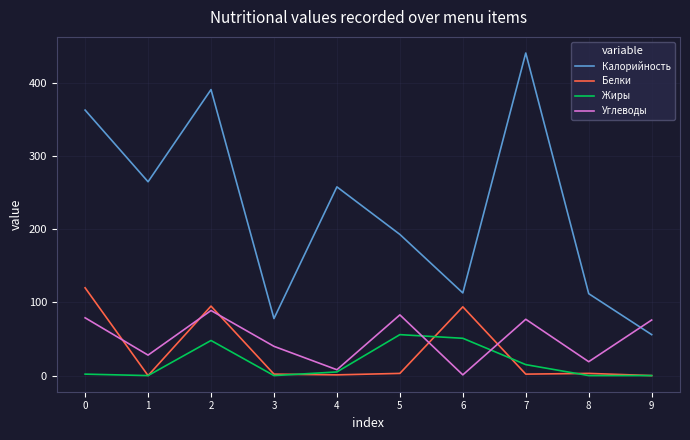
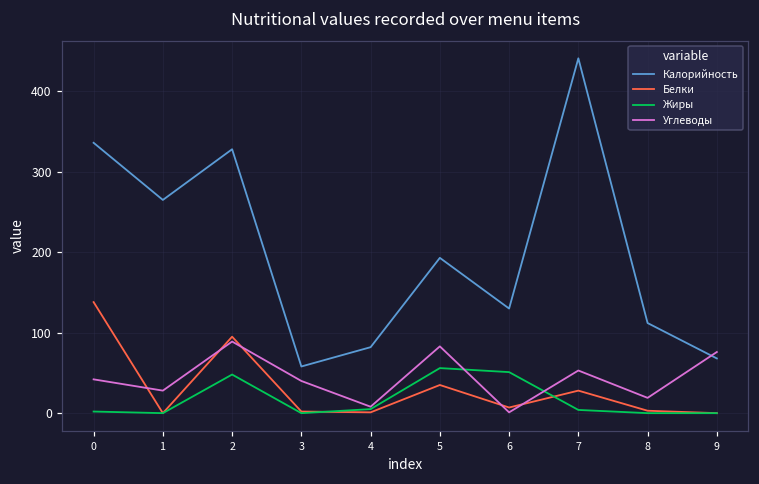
  {
    "Калорийность": {
-     "0": 360,
+     "0": 340,
      "1": 270,
-     "2": 390,
-     "3": 80,
-     "4": 260,
+     "2": 330,
+     "3": 60,
+     "4": 80,
      "5": 190,
-     "6": 110,
+     "6": 130,
      "7": 440,
      "8": 110,
-     "9": 60
+     "9": 70
    },
    "Белки": {
-     "0": 120,
+     "0": 140,
      "2": 100,
      "4": 0,
-     "5": 0,
-     "6": 90,
-     "7": 0
+     "5": 40,
+     "6": 10,
+     "7": 30
    },
    "Жиры": {
      "0": 0,
      "2": 50,
      "5": 60,
      "6": 50,
-     "7": 20
+     "7": 0
    },
    "Углеводы": {
-     "0": 80,
+     "0": 40,
      "1": 30,
      "2": 90,
      "3": 40,
      "5": 80,
      "6": 0,
-     "7": 80,
+     "7": 50,
      "8": 20,
      "9": 80
    }
  }
